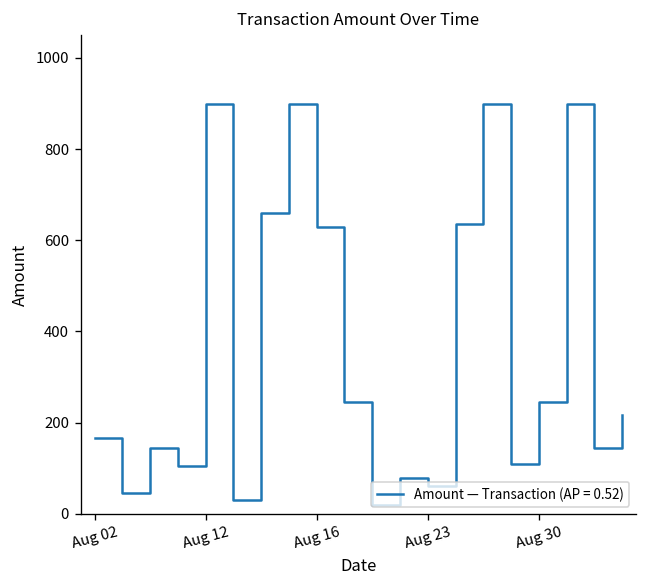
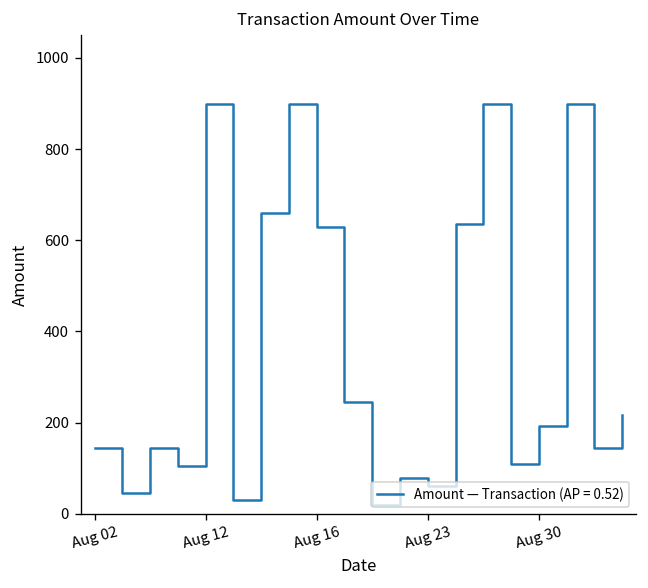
  {
-   "Aug 02": 170,
+   "Aug 02": 150,
    "Aug 12": 900,
    "Aug 16": 630,
-   "Aug 30": 250
+   "Aug 30": 190
  }
